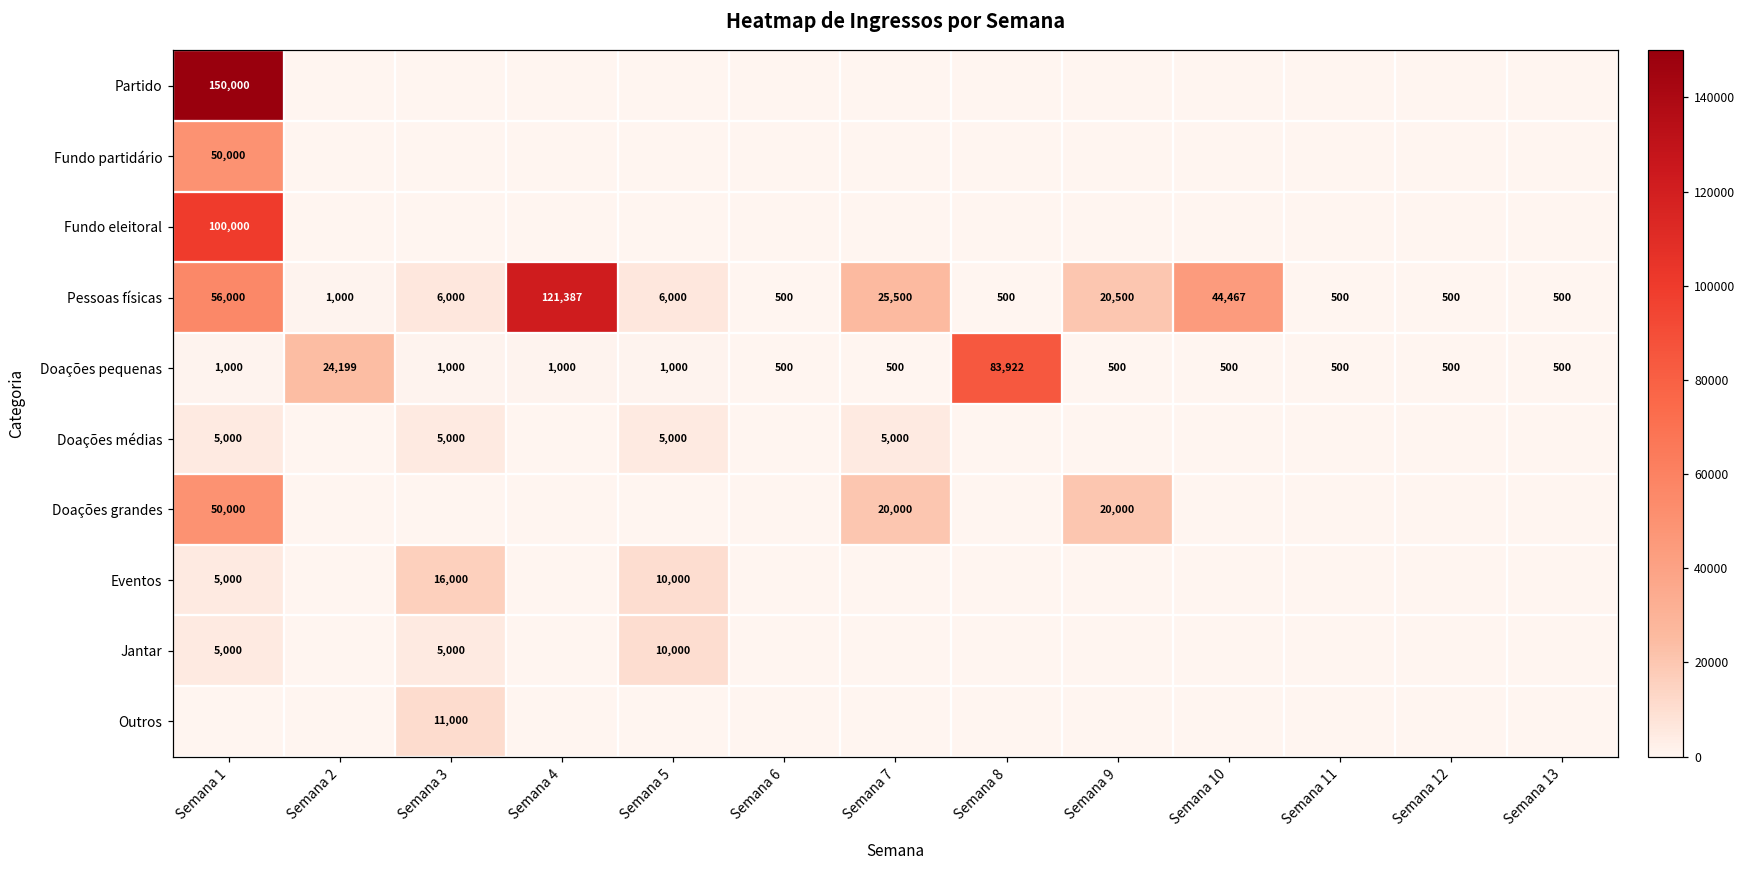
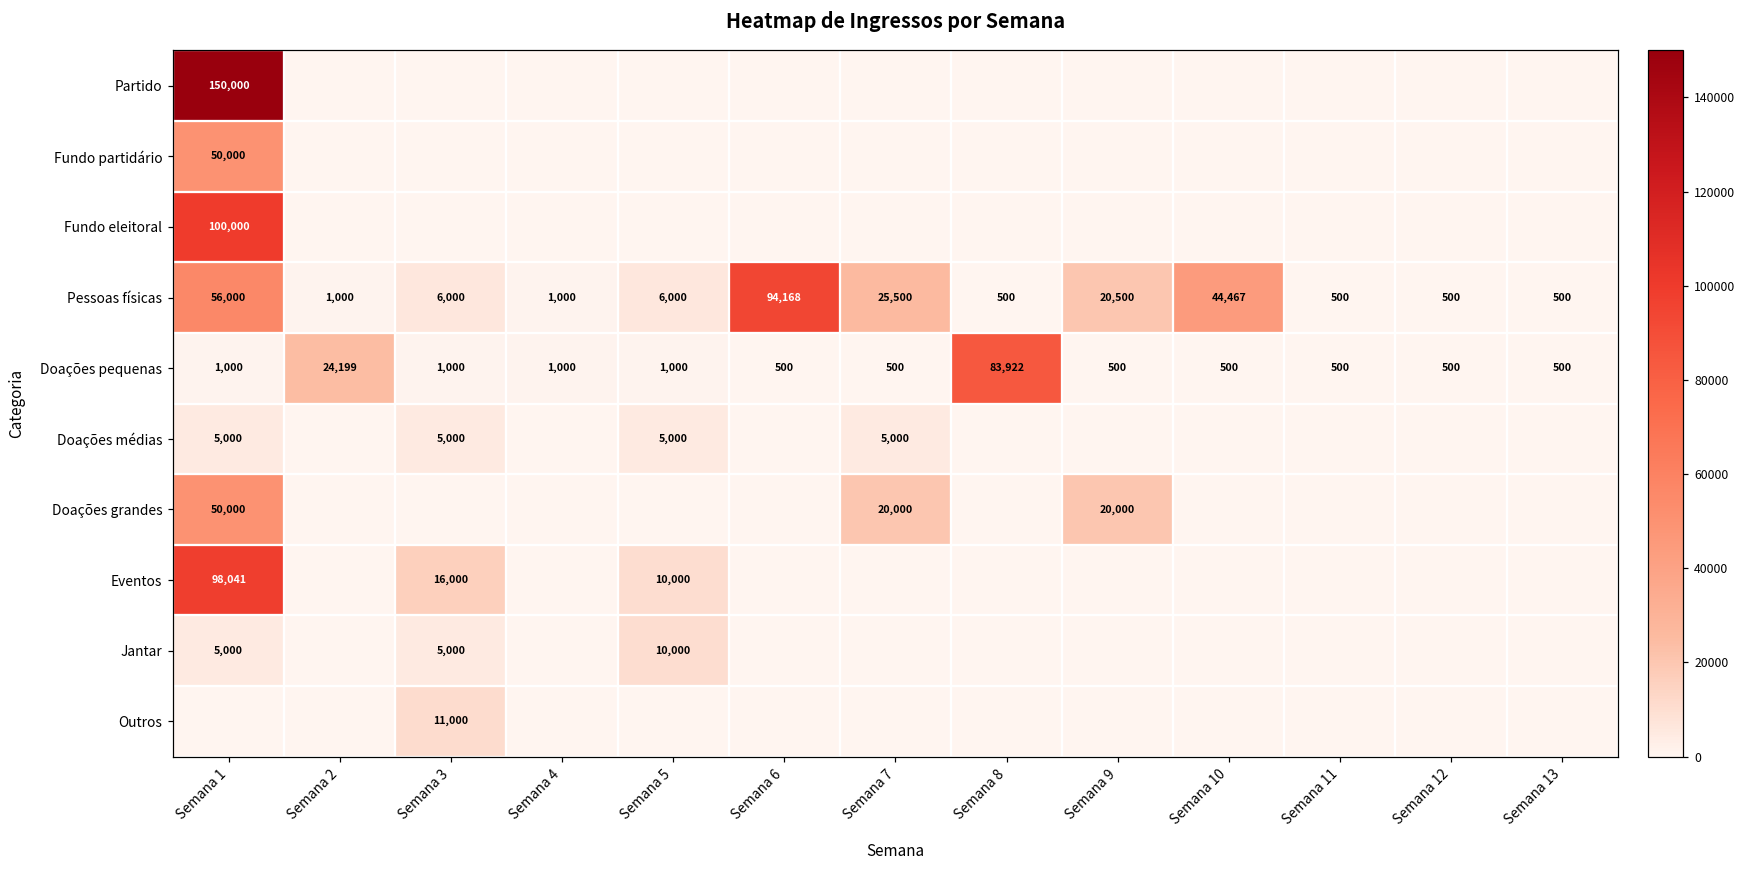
  {
    "Partido": {
      "Semana 1": "150,000"
    },
    "Fundo partidário": {
      "Semana 1": "50,000"
    },
    "Fundo eleitoral": {
      "Semana 1": "100,000"
    },
    "Pessoas físicas": {
      "Semana 1": "56,000",
      "Semana 2": "1,000",
      "Semana 3": "6,000",
-     "Semana 4": "121,387",
+     "Semana 4": "1,000",
      "Semana 5": "6,000",
-     "Semana 6": "500",
+     "Semana 6": "94,168",
      "Semana 7": "25,500",
      "Semana 8": "500",
      "Semana 9": "20,500",
      "Semana 10": "44,467",
      "Semana 11": "500",
      "Semana 12": "500",
      "Semana 13": "500"
    },
    "Doações pequenas": {
      "Semana 1": "1,000",
      "Semana 2": "24,199",
      "Semana 3": "1,000",
      "Semana 4": "1,000",
      "Semana 5": "1,000",
      "Semana 6": "500",
      "Semana 7": "500",
      "Semana 8": "83,922",
      "Semana 9": "500",
      "Semana 10": "500",
      "Semana 11": "500",
      "Semana 12": "500",
      "Semana 13": "500"
    },
    "Doações médias": {
      "Semana 1": "5,000",
      "Semana 3": "5,000",
      "Semana 5": "5,000",
      "Semana 7": "5,000"
    },
    "Doações grandes": {
      "Semana 1": "50,000",
      "Semana 7": "20,000",
      "Semana 9": "20,000"
    },
    "Eventos": {
-     "Semana 1": "5,000",
+     "Semana 1": "98,041",
      "Semana 3": "16,000",
      "Semana 5": "10,000"
    },
    "Jantar": {
      "Semana 1": "5,000",
      "Semana 3": "5,000",
      "Semana 5": "10,000"
    },
    "Outros": {
      "Semana 3": "11,000"
    }
  }
